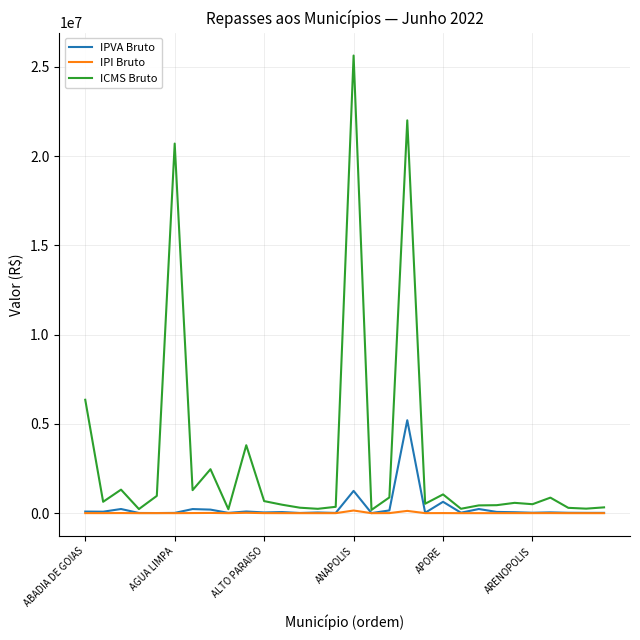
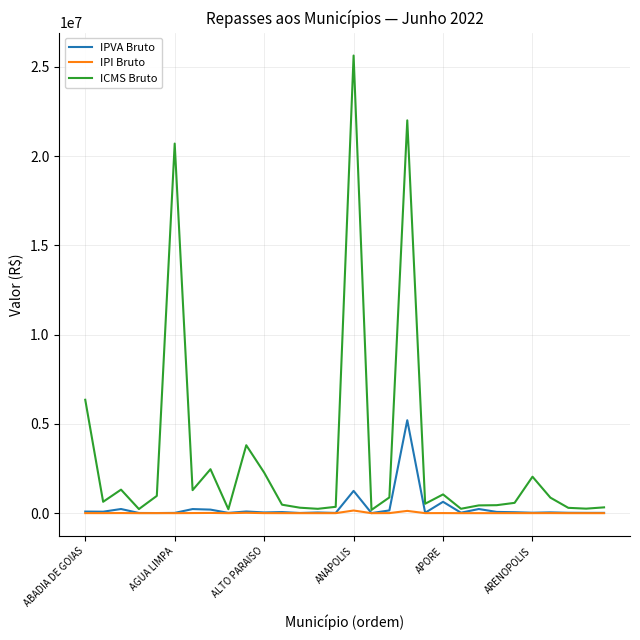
  {
    "IPVA Bruto": {
      "ANAPOLIS": 1200000,
      "APORE": 600000
    },
    "IPI Bruto": {
      "ANAPOLIS": 200000,
      "APORE": 0
    },
    "ICMS Bruto": {
      "ABADIA DE GOIAS": 6400000,
      "AGUA LIMPA": 20700000,
-     "ALTO PARAISO": 700000,
+     "ALTO PARAISO": 2300000,
      "ANAPOLIS": 25600000,
      "APORE": 1100000,
-     "ARENOPOLIS": 500000
+     "ARENOPOLIS": 2000000
    }
  }
